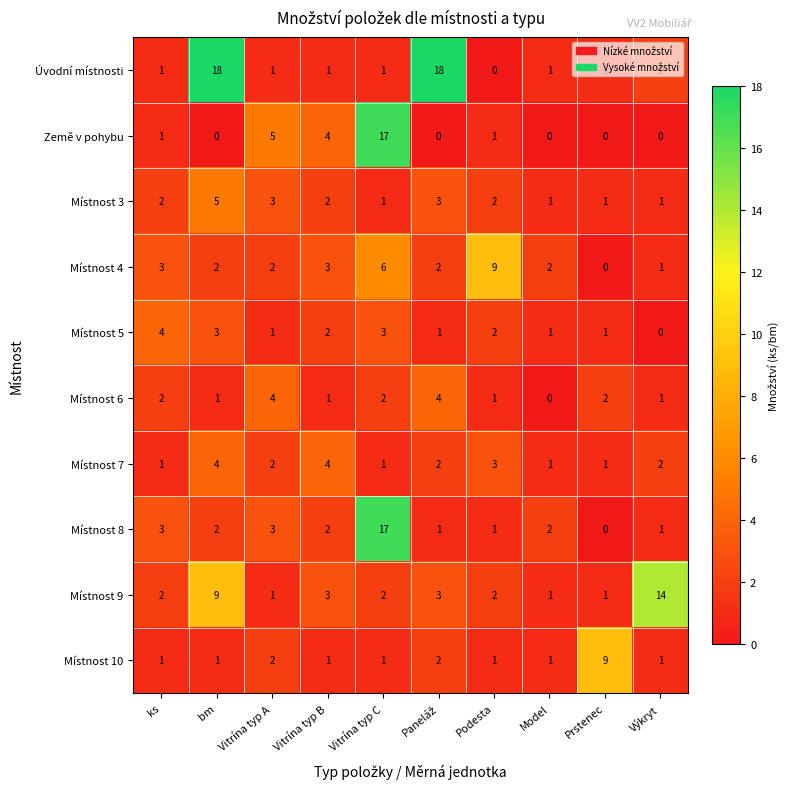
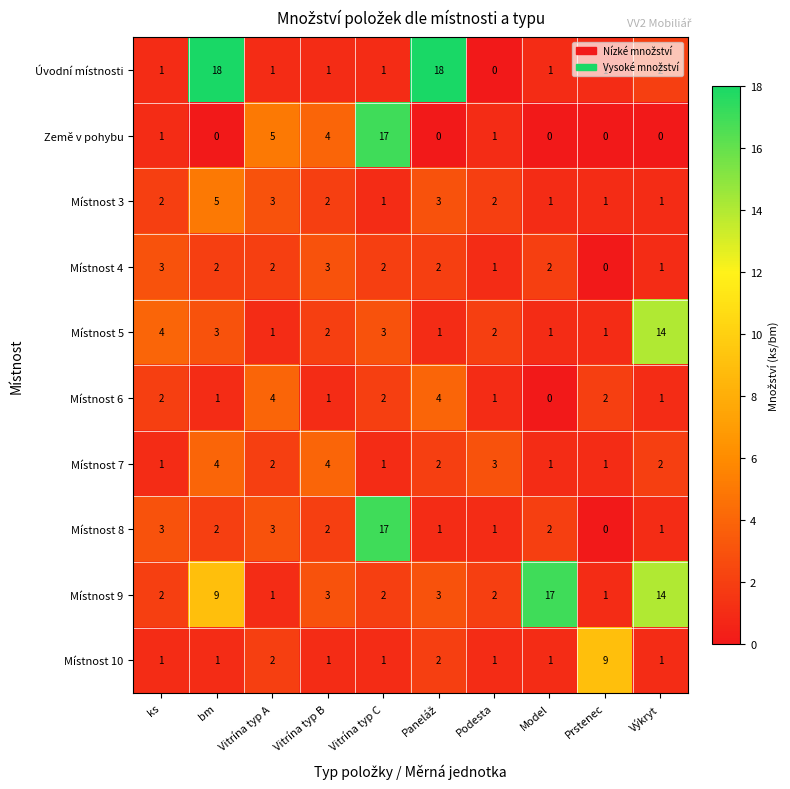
  {
    "Úvodní místnosti": {
      "ks": 1,
      "bm": 18,
      "Vitrína typ A": 1,
      "Vitrína typ B": 1,
      "Vitrína typ C": 1,
      "Paneláž": 18,
      "Podesta": 0,
      "Model": 1
    },
    "Země v pohybu": {
      "ks": 1,
      "bm": 0,
      "Vitrína typ A": 5,
      "Vitrína typ B": 4,
      "Vitrína typ C": 17,
      "Paneláž": 0,
      "Podesta": 1,
      "Model": 0,
      "Prstenec": 0,
      "Výkryt": 0
    },
    "Místnost 3": {
      "ks": 2,
      "bm": 5,
      "Vitrína typ A": 3,
      "Vitrína typ B": 2,
      "Vitrína typ C": 1,
      "Paneláž": 3,
      "Podesta": 2,
      "Model": 1,
      "Prstenec": 1,
      "Výkryt": 1
    },
    "Místnost 4": {
      "ks": 3,
      "bm": 2,
      "Vitrína typ A": 2,
      "Vitrína typ B": 3,
-     "Vitrína typ C": 6,
+     "Vitrína typ C": 2,
      "Paneláž": 2,
-     "Podesta": 9,
+     "Podesta": 1,
      "Model": 2,
      "Prstenec": 0,
      "Výkryt": 1
    },
    "Místnost 5": {
      "ks": 4,
      "bm": 3,
      "Vitrína typ A": 1,
      "Vitrína typ B": 2,
      "Vitrína typ C": 3,
      "Paneláž": 1,
      "Podesta": 2,
      "Model": 1,
      "Prstenec": 1,
-     "Výkryt": 0
+     "Výkryt": 14
    },
    "Místnost 6": {
      "ks": 2,
      "bm": 1,
      "Vitrína typ A": 4,
      "Vitrína typ B": 1,
      "Vitrína typ C": 2,
      "Paneláž": 4,
      "Podesta": 1,
      "Model": 0,
      "Prstenec": 2,
      "Výkryt": 1
    },
    "Místnost 7": {
      "ks": 1,
      "bm": 4,
      "Vitrína typ A": 2,
      "Vitrína typ B": 4,
      "Vitrína typ C": 1,
      "Paneláž": 2,
      "Podesta": 3,
      "Model": 1,
      "Prstenec": 1,
      "Výkryt": 2
    },
    "Místnost 8": {
      "ks": 3,
      "bm": 2,
      "Vitrína typ A": 3,
      "Vitrína typ B": 2,
      "Vitrína typ C": 17,
      "Paneláž": 1,
      "Podesta": 1,
      "Model": 2,
      "Prstenec": 0,
      "Výkryt": 1
    },
    "Místnost 9": {
      "ks": 2,
      "bm": 9,
      "Vitrína typ A": 1,
      "Vitrína typ B": 3,
      "Vitrína typ C": 2,
      "Paneláž": 3,
      "Podesta": 2,
-     "Model": 1,
+     "Model": 17,
      "Prstenec": 1,
      "Výkryt": 14
    },
    "Místnost 10": {
      "ks": 1,
      "bm": 1,
      "Vitrína typ A": 2,
      "Vitrína typ B": 1,
      "Vitrína typ C": 1,
      "Paneláž": 2,
      "Podesta": 1,
      "Model": 1,
      "Prstenec": 9,
      "Výkryt": 1
    }
  }
